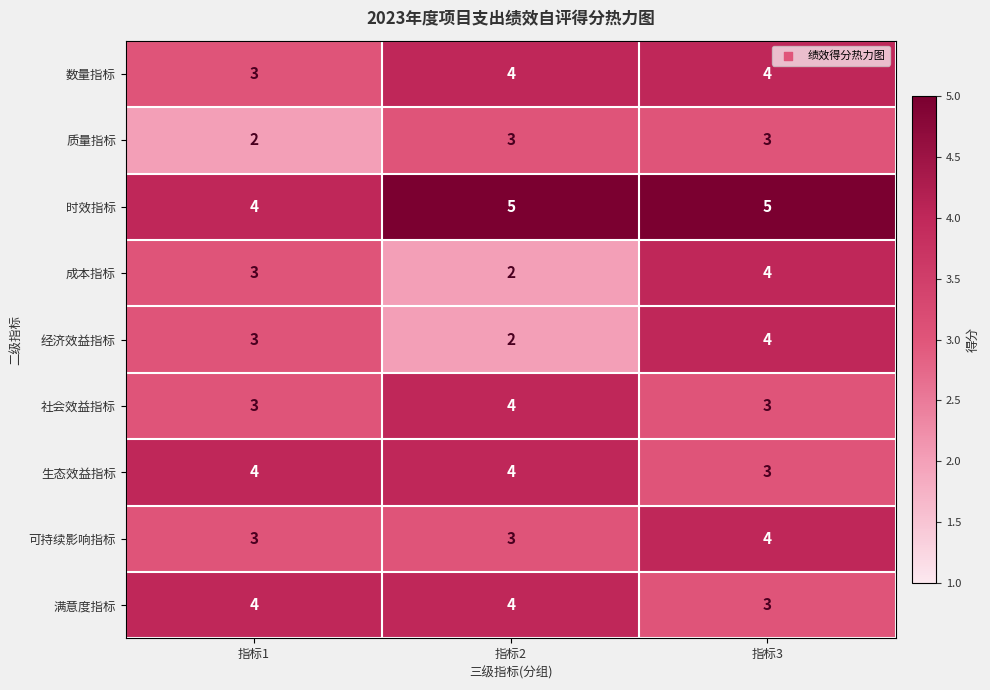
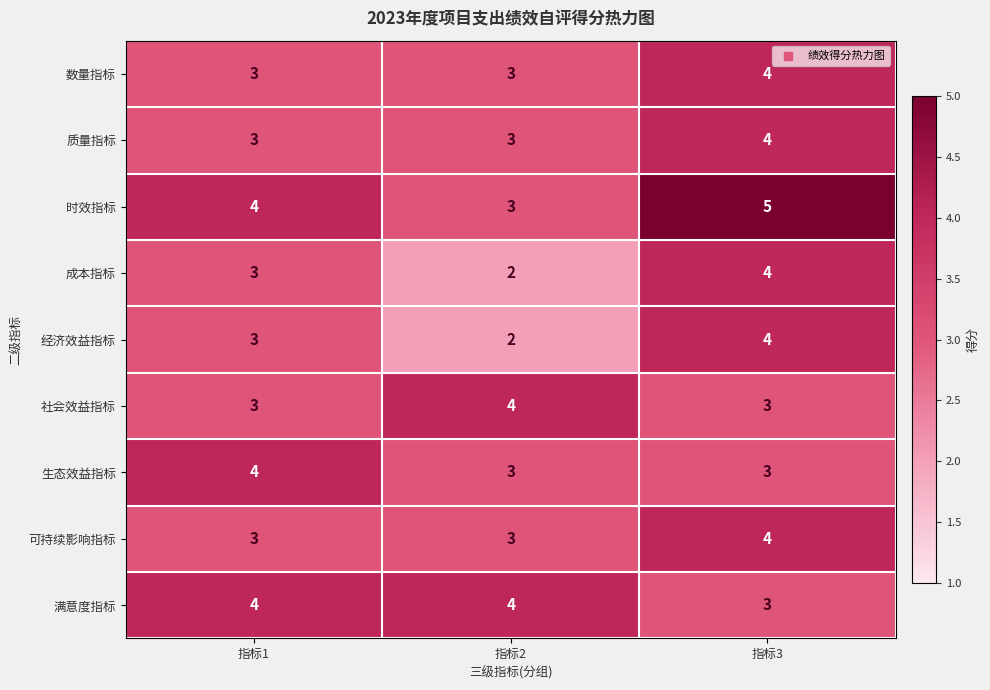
  {
    "数量指标": {
      "指标1": 3,
-     "指标2": 4,
+     "指标2": 3,
      "指标3": 4
    },
    "质量指标": {
-     "指标1": 2,
+     "指标1": 3,
      "指标2": 3,
-     "指标3": 3
+     "指标3": 4
    },
    "时效指标": {
      "指标1": 4,
-     "指标2": 5,
+     "指标2": 3,
      "指标3": 5
    },
    "成本指标": {
      "指标1": 3,
      "指标2": 2,
      "指标3": 4
    },
    "经济效益指标": {
      "指标1": 3,
      "指标2": 2,
      "指标3": 4
    },
    "社会效益指标": {
      "指标1": 3,
      "指标2": 4,
      "指标3": 3
    },
    "生态效益指标": {
      "指标1": 4,
-     "指标2": 4,
+     "指标2": 3,
      "指标3": 3
    },
    "可持续影响指标": {
      "指标1": 3,
      "指标2": 3,
      "指标3": 4
    },
    "满意度指标": {
      "指标1": 4,
      "指标2": 4,
      "指标3": 3
    }
  }
